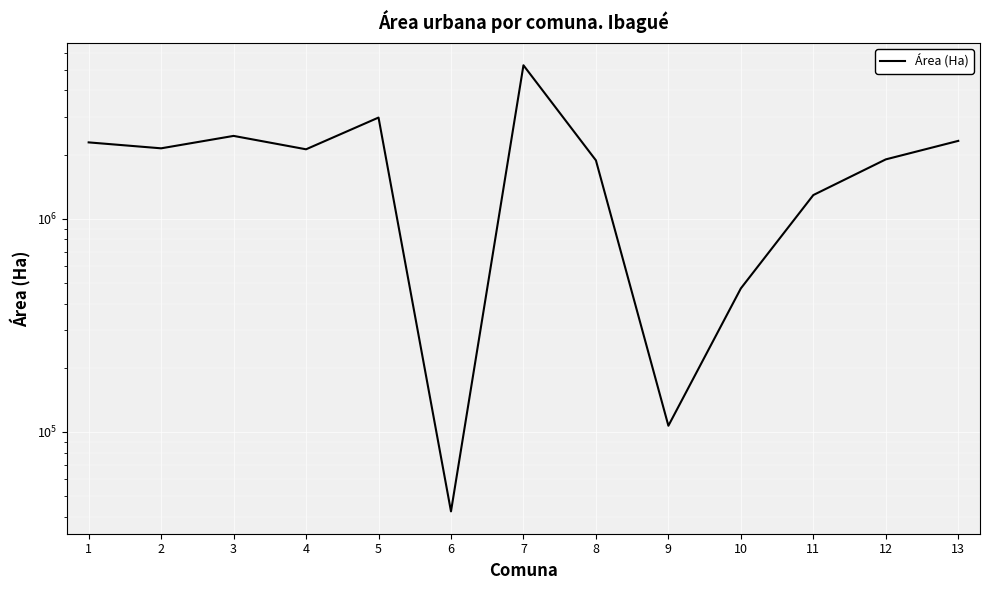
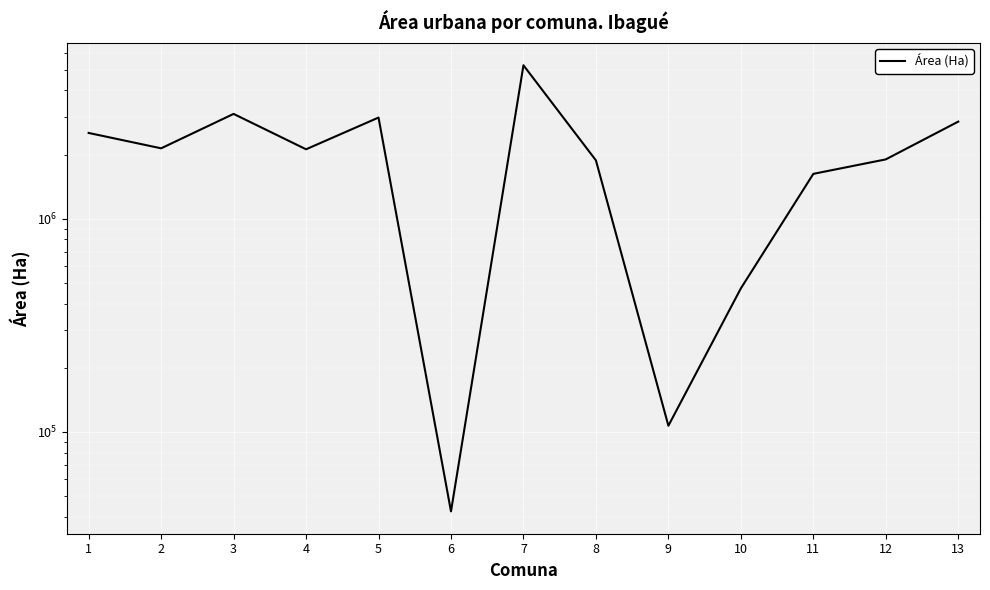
  {
-   "1": 2300000,
+   "1": 2500000,
    "2": 2100000,
-   "3": 2400000,
+   "3": 3100000,
    "4": 2100000,
    "5": 3000000,
    "6": 42000,
    "7": 5300000,
    "8": 1900000,
    "9": 110000,
    "10": 470000,
-   "11": 1300000,
+   "11": 1600000,
    "12": 1900000,
-   "13": 2300000
+   "13": 2900000
  }
